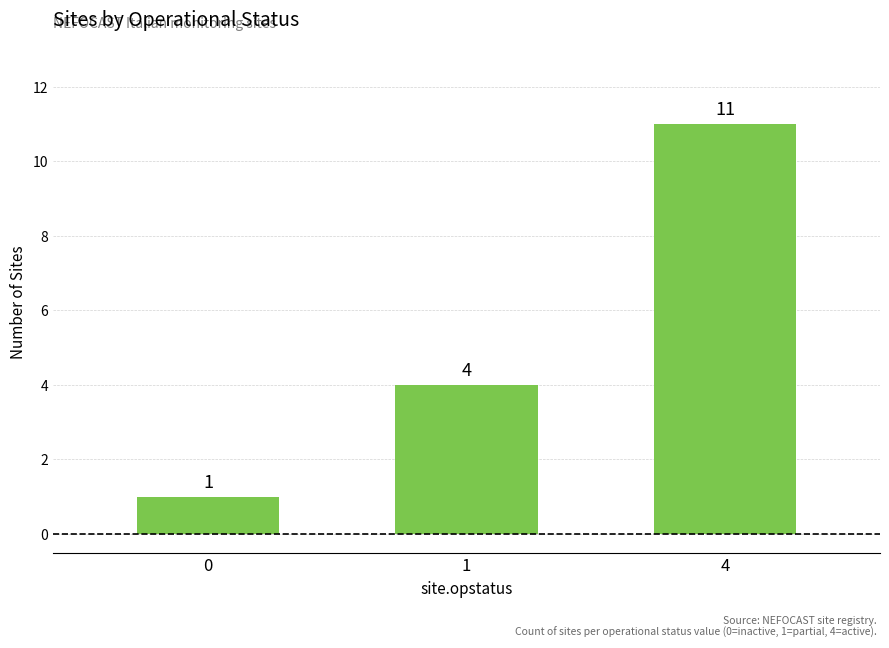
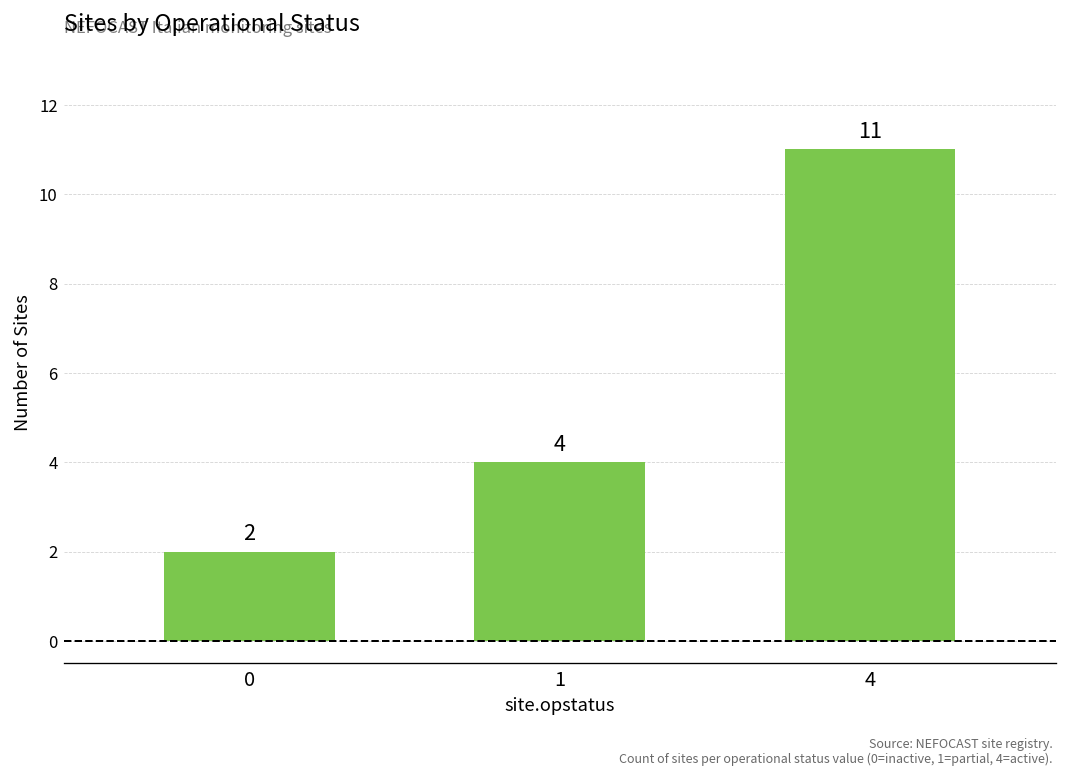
  {
-   "0": 1,
+   "0": 2,
    "1": 4,
    "4": 11
  }
